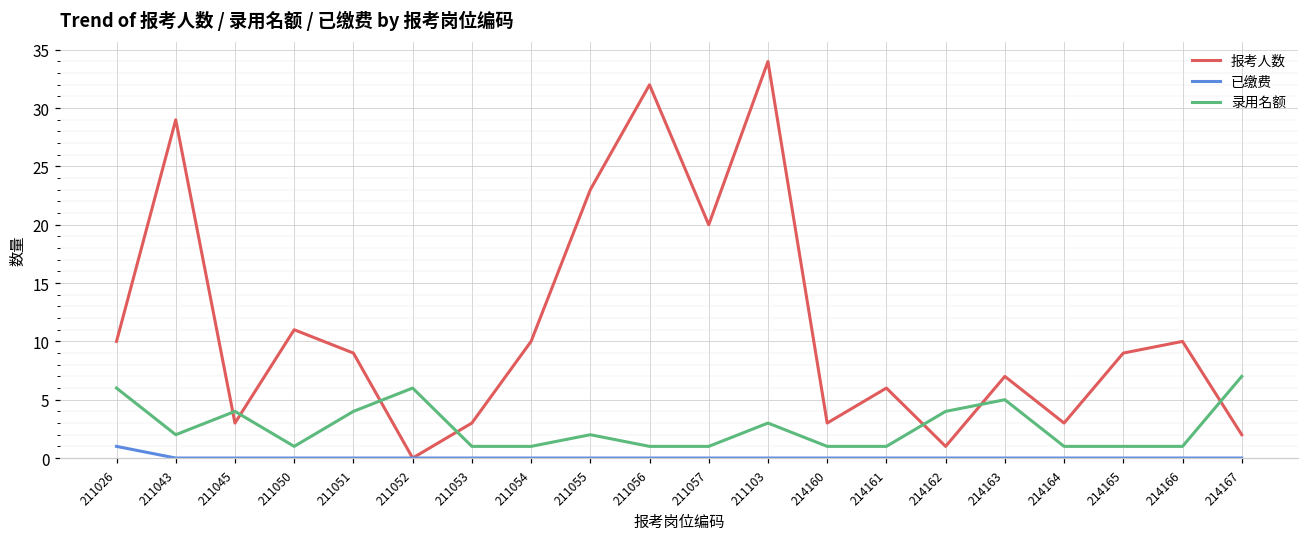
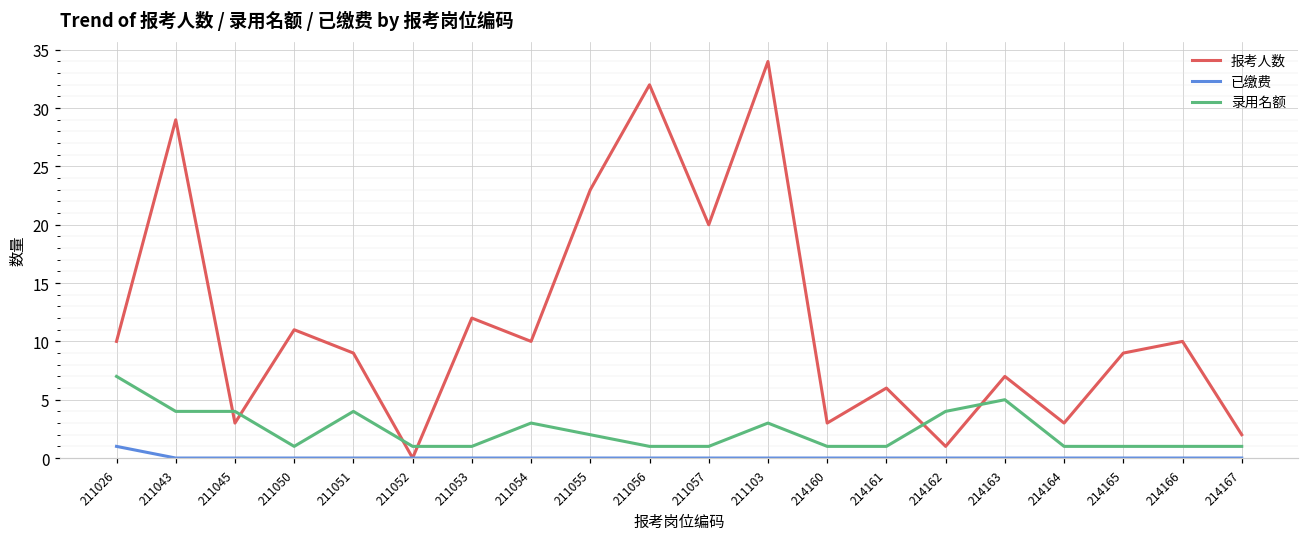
  {
    "报考人数": {
      "211026": 10,
      "211043": 29,
      "211045": 3,
      "211050": 11,
      "211051": 9,
-     "211053": 3,
+     "211053": 12,
      "211054": 10,
      "211055": 23,
      "211056": 32,
      "211057": 20,
      "211103": 34,
      "214160": 3,
      "214161": 6,
      "214162": 1,
      "214163": 7,
      "214164": 3,
      "214165": 9,
      "214166": 10,
      "214167": 2
    },
    "已缴费": {
      "211026": 1,
      "211043": 0,
      "211045": 0,
      "211050": 0,
      "211051": 0,
      "211053": 0,
      "211054": 0,
      "211055": 0,
      "211056": 0,
      "211057": 0,
      "211103": 0,
      "214160": 0,
      "214161": 0,
      "214162": 0,
      "214163": 0,
      "214164": 0,
      "214165": 0,
      "214166": 0,
      "214167": 0
    },
    "录用名额": {
-     "211026": 6,
-     "211043": 2,
+     "211026": 7,
+     "211043": 4,
      "211045": 4,
      "211050": 1,
      "211051": 4,
-     "211052": 6,
+     "211052": 1,
      "211053": 1,
-     "211054": 1,
+     "211054": 3,
      "211055": 2,
      "211056": 1,
      "211057": 1,
      "211103": 3,
      "214160": 1,
      "214161": 1,
      "214162": 4,
      "214163": 5,
      "214164": 1,
      "214165": 1,
      "214166": 1,
-     "214167": 7
+     "214167": 1
    }
  }
